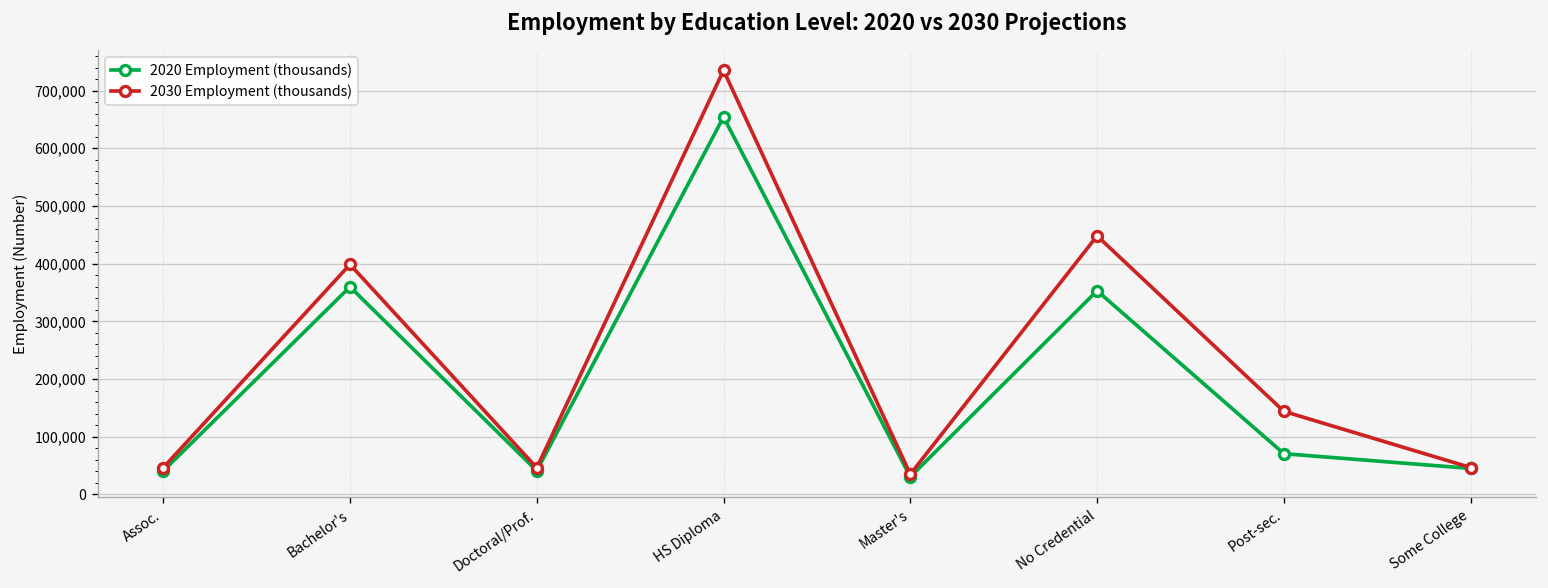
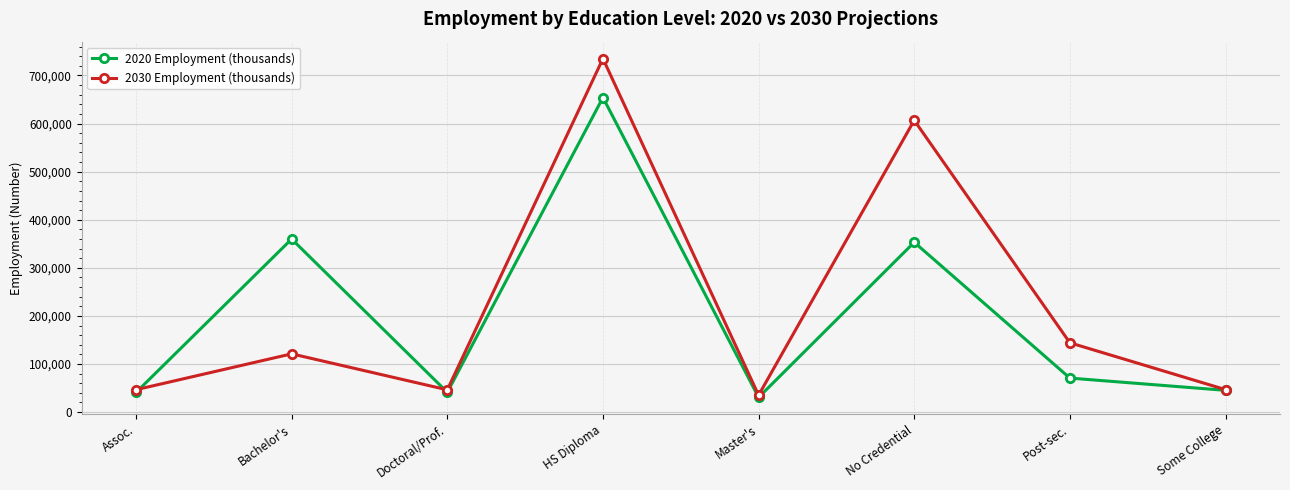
  {
    "2020 Employment (thousands)": {
      "Assoc.": "40,000",
      "Bachelor's": "360,000",
      "HS Diploma": "650,000",
      "No Credential": "350,000",
      "Post-sec.": "70,000"
    },
    "2030 Employment (thousands)": {
      "Assoc.": "50,000",
-     "Bachelor's": "400,000",
+     "Bachelor's": "120,000",
      "HS Diploma": "740,000",
-     "No Credential": "450,000",
+     "No Credential": "610,000",
      "Post-sec.": "140,000"
    }
  }
